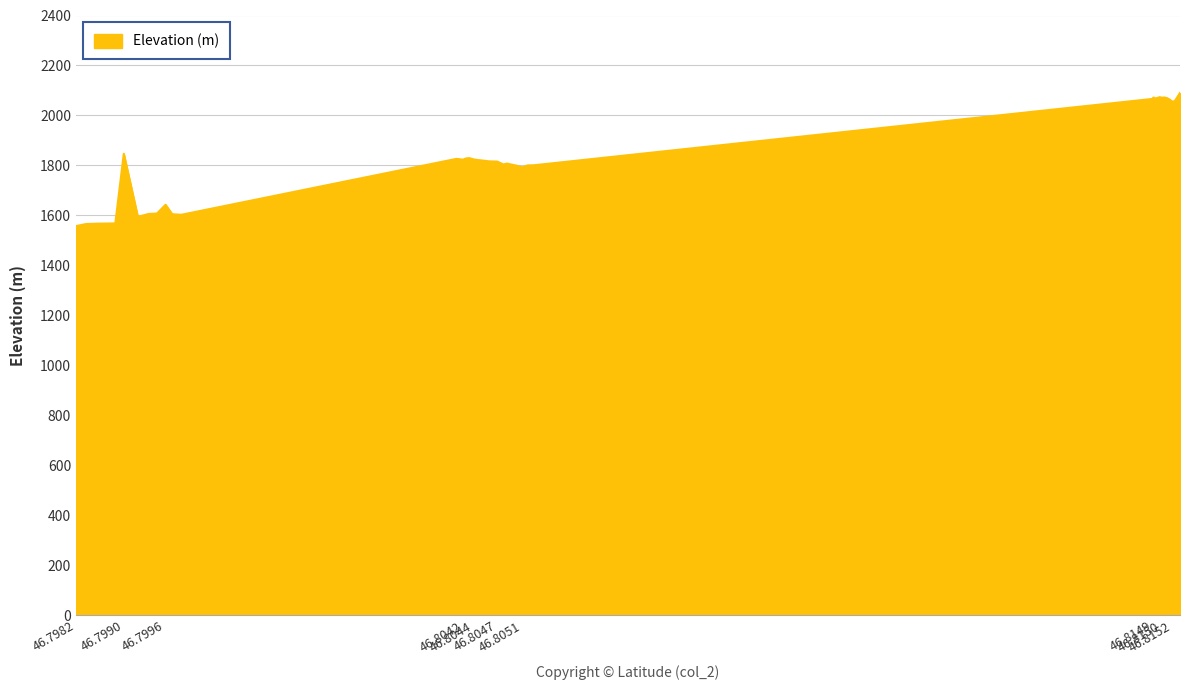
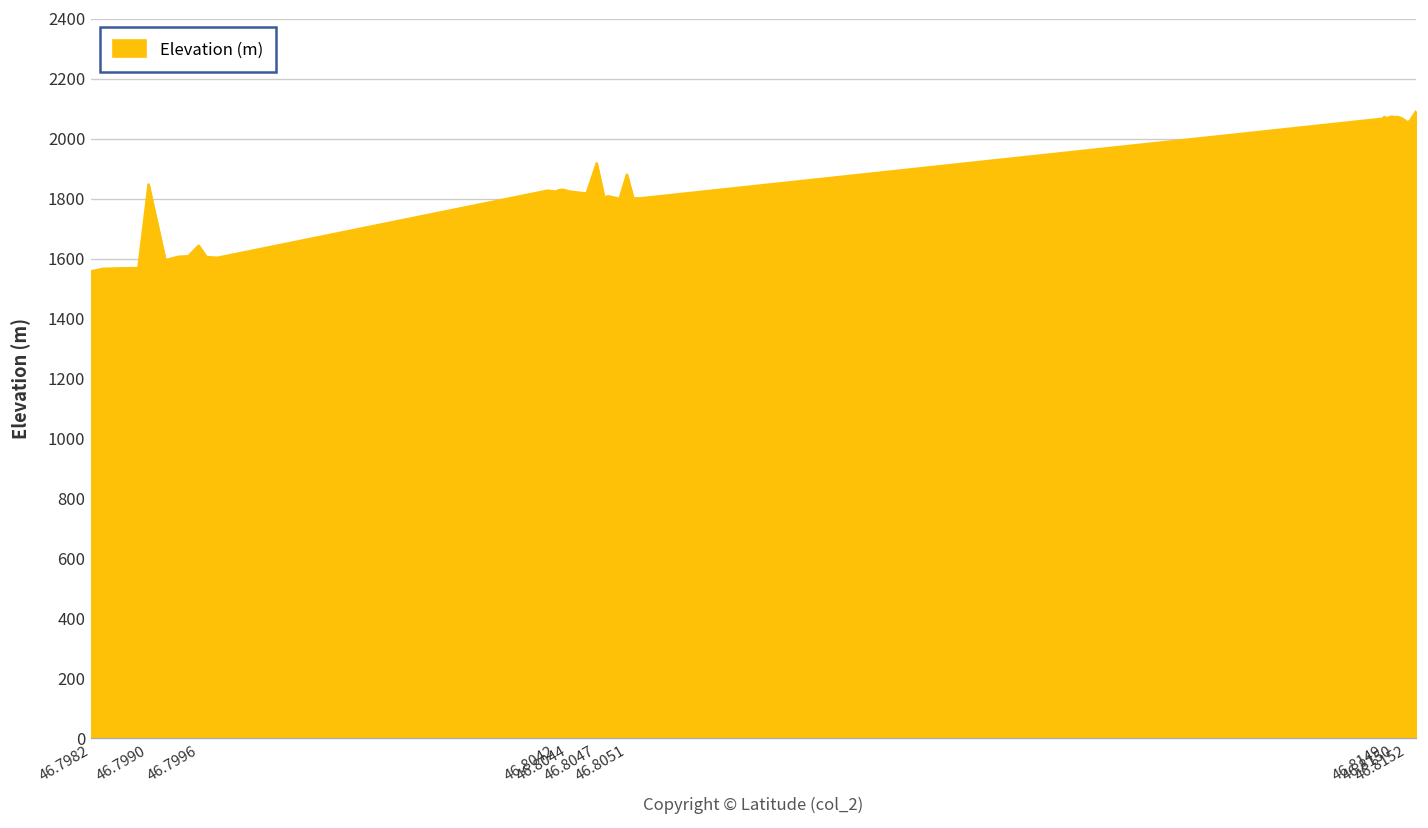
  {
    "46.7982": 1560,
    "46.7990": 1850,
    "46.7996": 1640,
-   "46.8047": 1820,
-   "46.8051": 1790,
+   "46.8047": 1920,
+   "46.8051": 1880,
    "46.8150": 2070
  }
